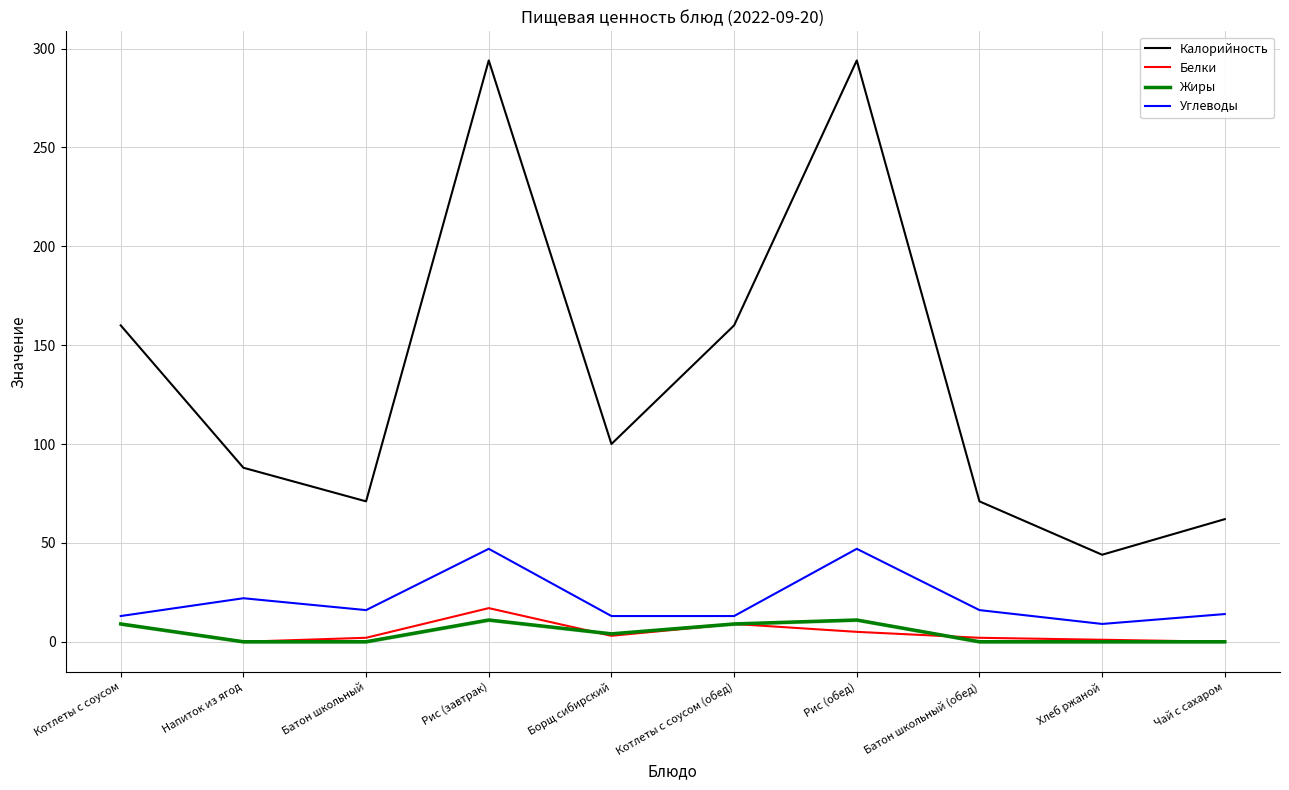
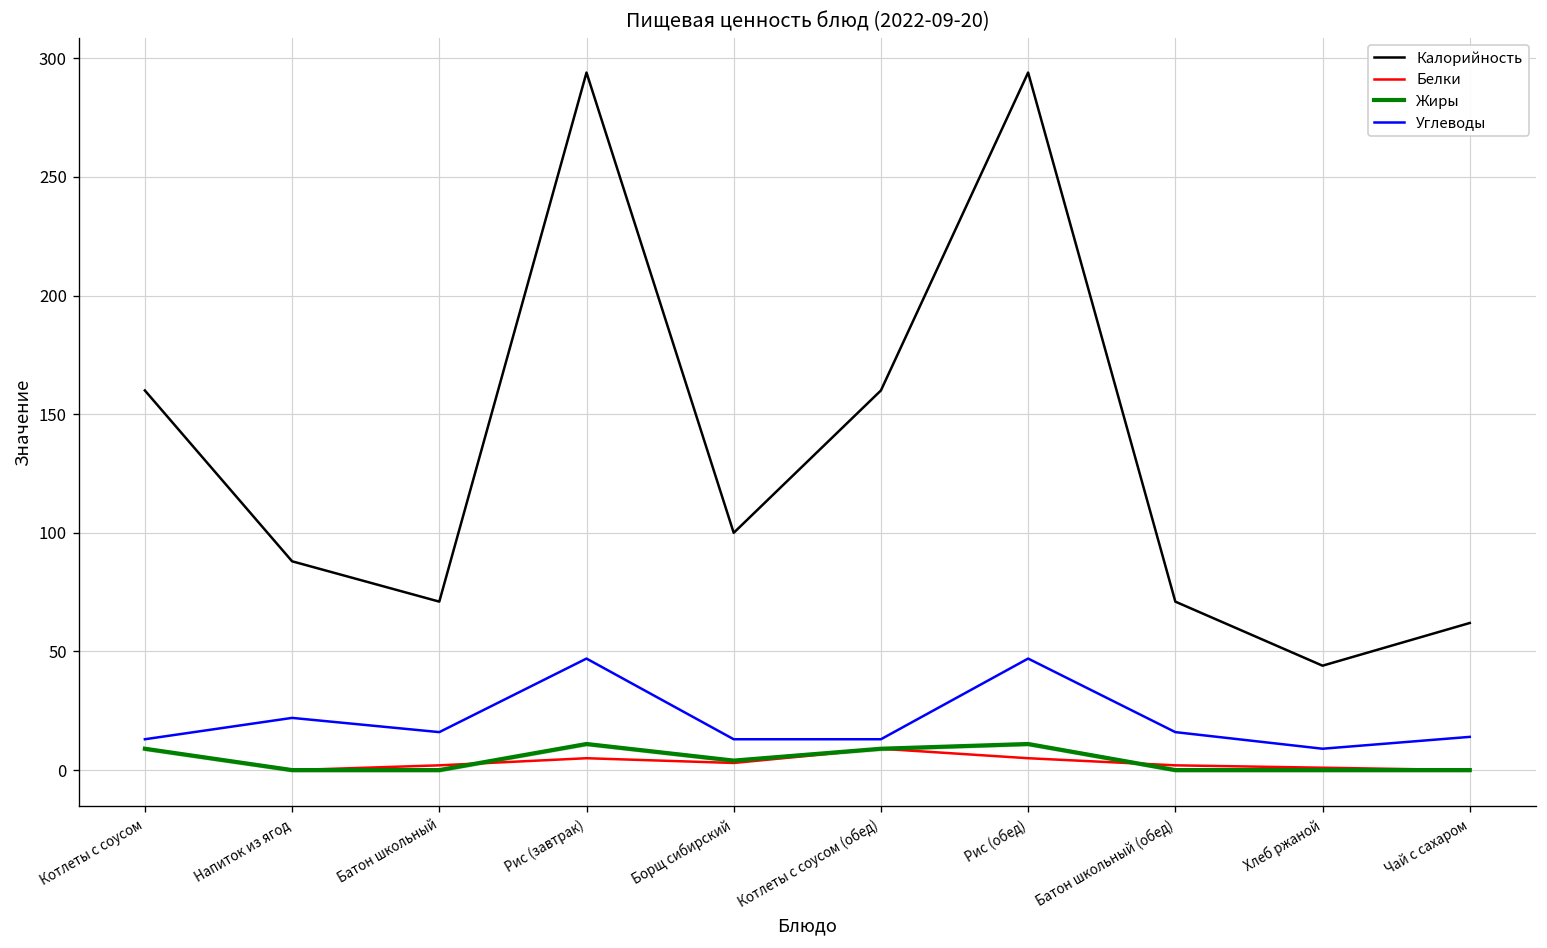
  {
    "Калорийность": {
      "Котлеты с соусом": 160,
      "Напиток из ягод": 88,
      "Батон школьный": 71,
      "Рис (завтрак)": 294,
      "Борщ сибирский": 100,
      "Котлеты с соусом (обед)": 160,
      "Рис (обед)": 294,
      "Батон школьный (обед)": 71,
      "Хлеб ржаной": 44,
      "Чай с сахаром": 62
    },
    "Белки": {
      "Батон школьный": 2,
-     "Рис (завтрак)": 17,
+     "Рис (завтрак)": 5,
      "Рис (обед)": 5,
      "Батон школьный (обед)": 2
    },
    "Углеводы": {
      "Котлеты с соусом": 13,
      "Напиток из ягод": 22,
      "Батон школьный": 16,
      "Рис (завтрак)": 47,
      "Борщ сибирский": 13,
      "Котлеты с соусом (обед)": 13,
      "Рис (обед)": 47,
      "Батон школьный (обед)": 16,
      "Хлеб ржаной": 9,
      "Чай с сахаром": 14
    }
  }
